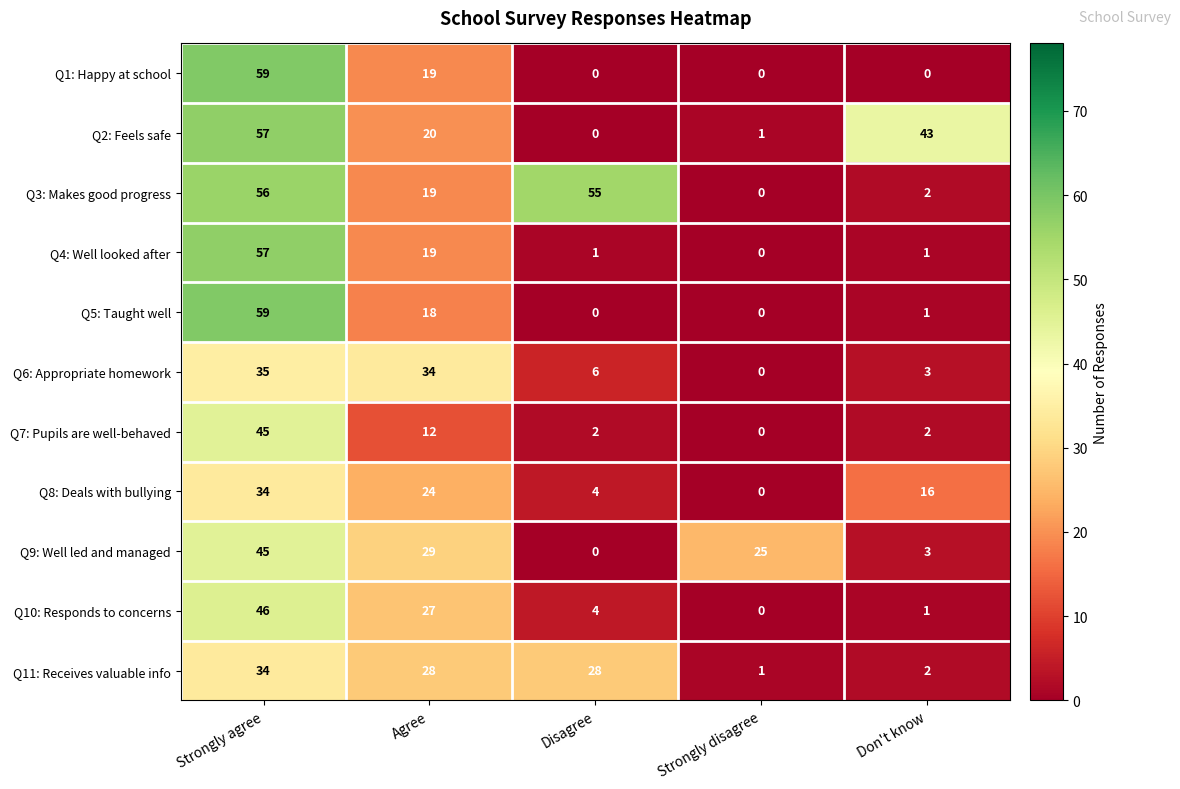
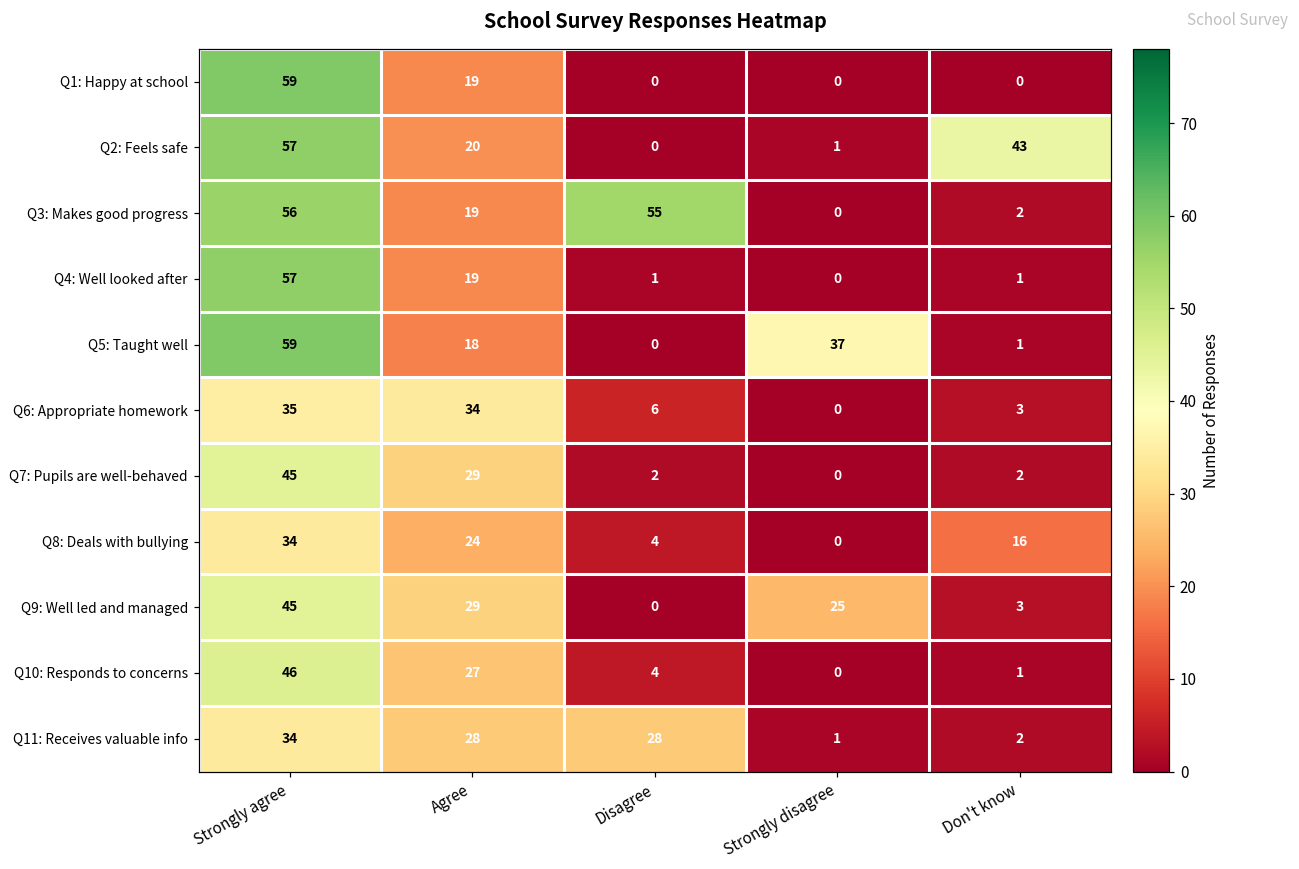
  {
    "Q1: Happy at school": {
      "Strongly agree": 59,
      "Agree": 19,
      "Disagree": 0,
      "Strongly disagree": 0,
      "Don't know": 0
    },
    "Q2: Feels safe": {
      "Strongly agree": 57,
      "Agree": 20,
      "Disagree": 0,
      "Strongly disagree": 1,
      "Don't know": 43
    },
    "Q3: Makes good progress": {
      "Strongly agree": 56,
      "Agree": 19,
      "Disagree": 55,
      "Strongly disagree": 0,
      "Don't know": 2
    },
    "Q4: Well looked after": {
      "Strongly agree": 57,
      "Agree": 19,
      "Disagree": 1,
      "Strongly disagree": 0,
      "Don't know": 1
    },
    "Q5: Taught well": {
      "Strongly agree": 59,
      "Agree": 18,
      "Disagree": 0,
-     "Strongly disagree": 0,
+     "Strongly disagree": 37,
      "Don't know": 1
    },
    "Q6: Appropriate homework": {
      "Strongly agree": 35,
      "Agree": 34,
      "Disagree": 6,
      "Strongly disagree": 0,
      "Don't know": 3
    },
    "Q7: Pupils are well-behaved": {
      "Strongly agree": 45,
-     "Agree": 12,
+     "Agree": 29,
      "Disagree": 2,
      "Strongly disagree": 0,
      "Don't know": 2
    },
    "Q8: Deals with bullying": {
      "Strongly agree": 34,
      "Agree": 24,
      "Disagree": 4,
      "Strongly disagree": 0,
      "Don't know": 16
    },
    "Q9: Well led and managed": {
      "Strongly agree": 45,
      "Agree": 29,
      "Disagree": 0,
      "Strongly disagree": 25,
      "Don't know": 3
    },
    "Q10: Responds to concerns": {
      "Strongly agree": 46,
      "Agree": 27,
      "Disagree": 4,
      "Strongly disagree": 0,
      "Don't know": 1
    },
    "Q11: Receives valuable info": {
      "Strongly agree": 34,
      "Agree": 28,
      "Disagree": 28,
      "Strongly disagree": 1,
      "Don't know": 2
    }
  }
